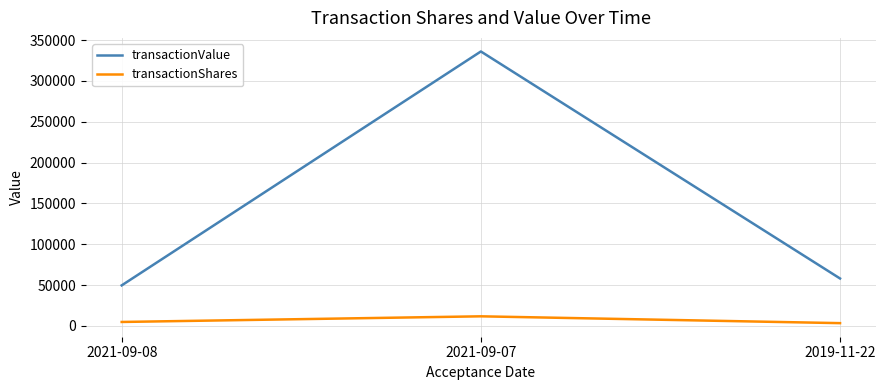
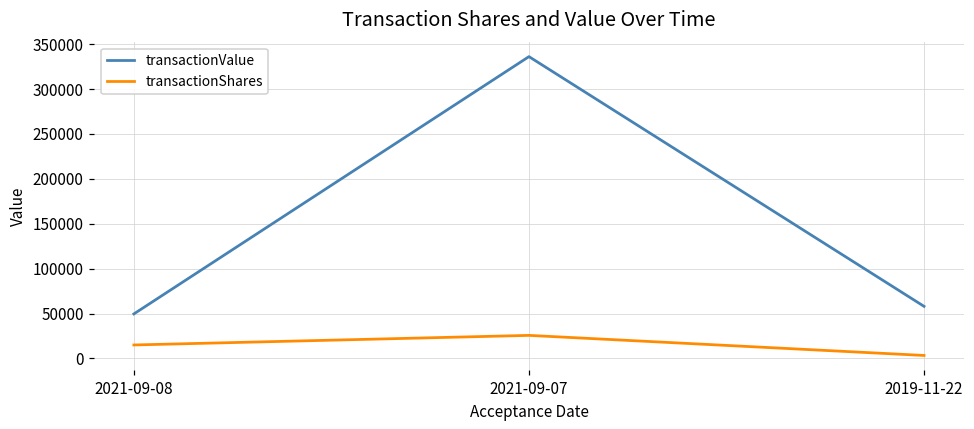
  {
    "transactionValue": {
      "2021-09-08": 50000,
      "2021-09-07": 340000,
      "2019-11-22": 60000
    },
    "transactionShares": {
-     "2021-09-08": 0,
-     "2021-09-07": 10000,
+     "2021-09-08": 20000,
+     "2021-09-07": 30000,
      "2019-11-22": 0
    }
  }
